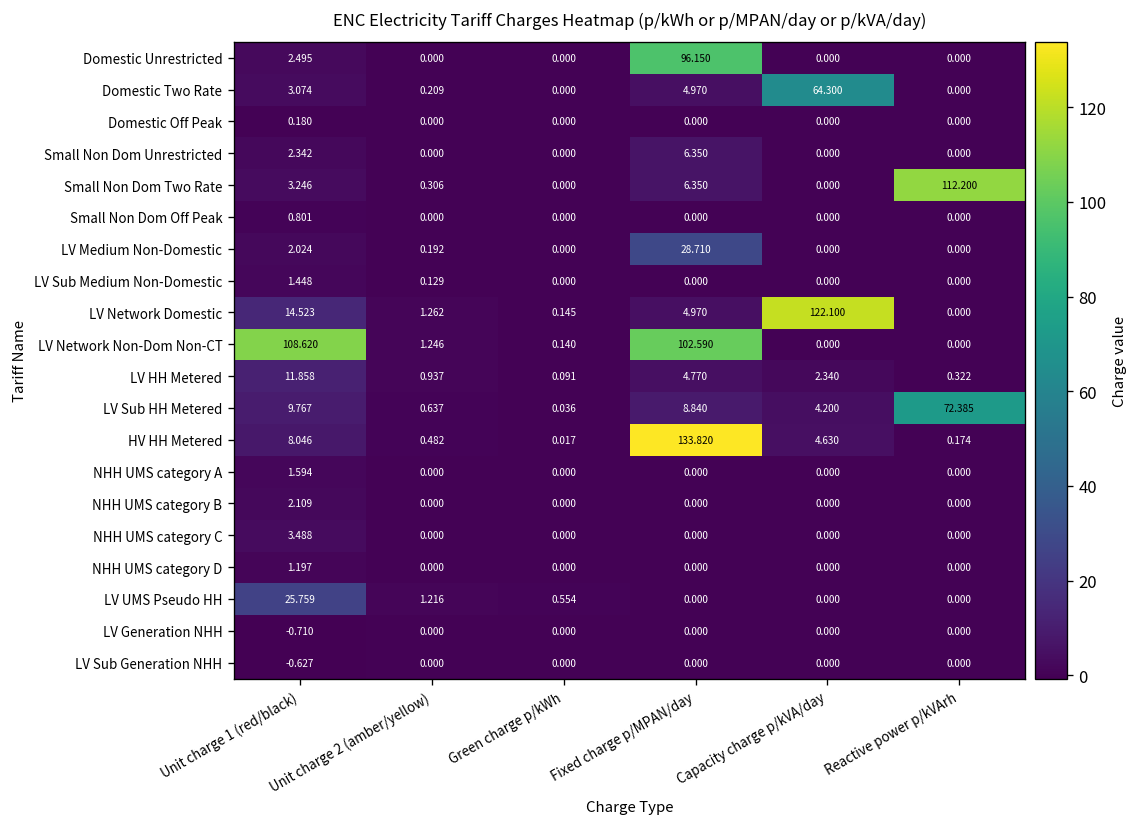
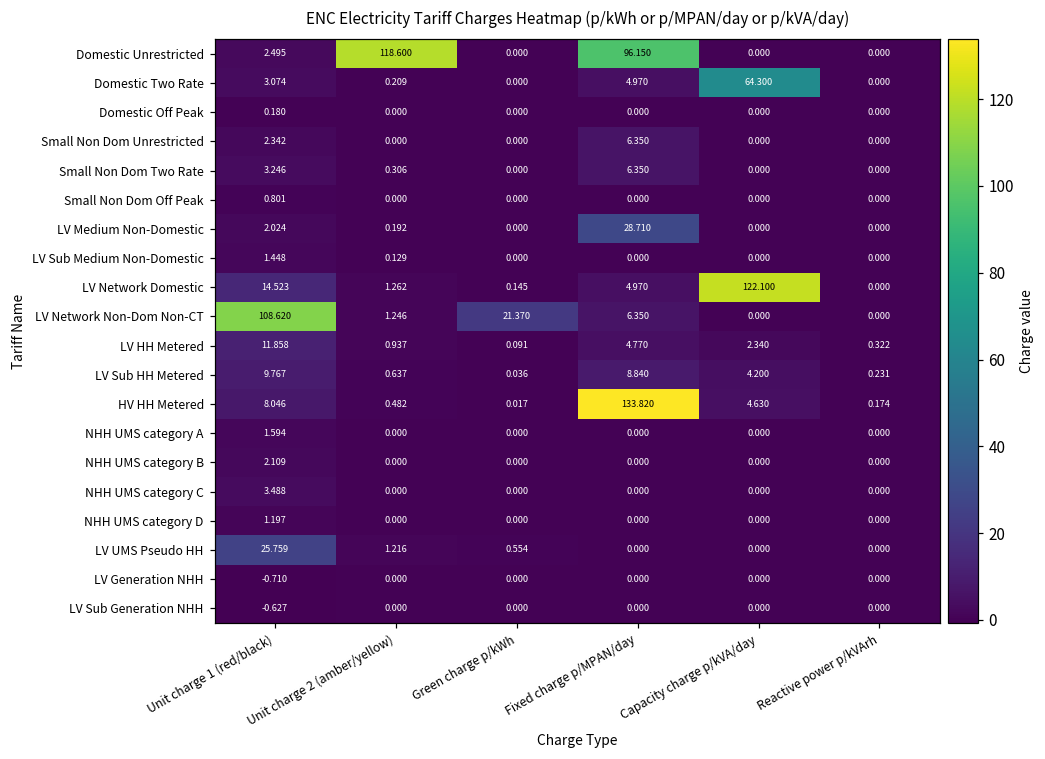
  {
    "Domestic Unrestricted": {
      "Unit charge 1 (red/black)": 2.495,
-     "Unit charge 2 (amber/yellow)": 0.000,
+     "Unit charge 2 (amber/yellow)": 118.600,
      "Green charge p/kWh": 0.000,
      "Fixed charge p/MPAN/day": 96.150,
      "Capacity charge p/kVA/day": 0.000,
      "Reactive power p/kVArh": 0.000
    },
    "Domestic Two Rate": {
      "Unit charge 1 (red/black)": 3.074,
      "Unit charge 2 (amber/yellow)": 0.209,
      "Green charge p/kWh": 0.000,
      "Fixed charge p/MPAN/day": 4.970,
      "Capacity charge p/kVA/day": 64.300,
      "Reactive power p/kVArh": 0.000
    },
    "Domestic Off Peak": {
      "Unit charge 1 (red/black)": 0.180,
      "Unit charge 2 (amber/yellow)": 0.000,
      "Green charge p/kWh": 0.000,
      "Fixed charge p/MPAN/day": 0.000,
      "Capacity charge p/kVA/day": 0.000,
      "Reactive power p/kVArh": 0.000
    },
    "Small Non Dom Unrestricted": {
      "Unit charge 1 (red/black)": 2.342,
      "Unit charge 2 (amber/yellow)": 0.000,
      "Green charge p/kWh": 0.000,
      "Fixed charge p/MPAN/day": 6.350,
      "Capacity charge p/kVA/day": 0.000,
      "Reactive power p/kVArh": 0.000
    },
    "Small Non Dom Two Rate": {
      "Unit charge 1 (red/black)": 3.246,
      "Unit charge 2 (amber/yellow)": 0.306,
      "Green charge p/kWh": 0.000,
      "Fixed charge p/MPAN/day": 6.350,
      "Capacity charge p/kVA/day": 0.000,
-     "Reactive power p/kVArh": 112.200
+     "Reactive power p/kVArh": 0.000
    },
    "Small Non Dom Off Peak": {
      "Unit charge 1 (red/black)": 0.801,
      "Unit charge 2 (amber/yellow)": 0.000,
      "Green charge p/kWh": 0.000,
      "Fixed charge p/MPAN/day": 0.000,
      "Capacity charge p/kVA/day": 0.000,
      "Reactive power p/kVArh": 0.000
    },
    "LV Medium Non-Domestic": {
      "Unit charge 1 (red/black)": 2.024,
      "Unit charge 2 (amber/yellow)": 0.192,
      "Green charge p/kWh": 0.000,
      "Fixed charge p/MPAN/day": 28.710,
      "Capacity charge p/kVA/day": 0.000,
      "Reactive power p/kVArh": 0.000
    },
    "LV Sub Medium Non-Domestic": {
      "Unit charge 1 (red/black)": 1.448,
      "Unit charge 2 (amber/yellow)": 0.129,
      "Green charge p/kWh": 0.000,
      "Fixed charge p/MPAN/day": 0.000,
      "Capacity charge p/kVA/day": 0.000,
      "Reactive power p/kVArh": 0.000
    },
    "LV Network Domestic": {
      "Unit charge 1 (red/black)": 14.523,
      "Unit charge 2 (amber/yellow)": 1.262,
      "Green charge p/kWh": 0.145,
      "Fixed charge p/MPAN/day": 4.970,
      "Capacity charge p/kVA/day": 122.100,
      "Reactive power p/kVArh": 0.000
    },
    "LV Network Non-Dom Non-CT": {
      "Unit charge 1 (red/black)": 108.620,
      "Unit charge 2 (amber/yellow)": 1.246,
-     "Green charge p/kWh": 0.140,
-     "Fixed charge p/MPAN/day": 102.590,
+     "Green charge p/kWh": 21.370,
+     "Fixed charge p/MPAN/day": 6.350,
      "Capacity charge p/kVA/day": 0.000,
      "Reactive power p/kVArh": 0.000
    },
    "LV HH Metered": {
      "Unit charge 1 (red/black)": 11.858,
      "Unit charge 2 (amber/yellow)": 0.937,
      "Green charge p/kWh": 0.091,
      "Fixed charge p/MPAN/day": 4.770,
      "Capacity charge p/kVA/day": 2.340,
      "Reactive power p/kVArh": 0.322
    },
    "LV Sub HH Metered": {
      "Unit charge 1 (red/black)": 9.767,
      "Unit charge 2 (amber/yellow)": 0.637,
      "Green charge p/kWh": 0.036,
      "Fixed charge p/MPAN/day": 8.840,
      "Capacity charge p/kVA/day": 4.200,
-     "Reactive power p/kVArh": 72.385
+     "Reactive power p/kVArh": 0.231
    },
    "HV HH Metered": {
      "Unit charge 1 (red/black)": 8.046,
      "Unit charge 2 (amber/yellow)": 0.482,
      "Green charge p/kWh": 0.017,
      "Fixed charge p/MPAN/day": 133.820,
      "Capacity charge p/kVA/day": 4.630,
      "Reactive power p/kVArh": 0.174
    },
    "NHH UMS category A": {
      "Unit charge 1 (red/black)": 1.594,
      "Unit charge 2 (amber/yellow)": 0.000,
      "Green charge p/kWh": 0.000,
      "Fixed charge p/MPAN/day": 0.000,
      "Capacity charge p/kVA/day": 0.000,
      "Reactive power p/kVArh": 0.000
    },
    "NHH UMS category B": {
      "Unit charge 1 (red/black)": 2.109,
      "Unit charge 2 (amber/yellow)": 0.000,
      "Green charge p/kWh": 0.000,
      "Fixed charge p/MPAN/day": 0.000,
      "Capacity charge p/kVA/day": 0.000,
      "Reactive power p/kVArh": 0.000
    },
    "NHH UMS category C": {
      "Unit charge 1 (red/black)": 3.488,
      "Unit charge 2 (amber/yellow)": 0.000,
      "Green charge p/kWh": 0.000,
      "Fixed charge p/MPAN/day": 0.000,
      "Capacity charge p/kVA/day": 0.000,
      "Reactive power p/kVArh": 0.000
    },
    "NHH UMS category D": {
      "Unit charge 1 (red/black)": 1.197,
      "Unit charge 2 (amber/yellow)": 0.000,
      "Green charge p/kWh": 0.000,
      "Fixed charge p/MPAN/day": 0.000,
      "Capacity charge p/kVA/day": 0.000,
      "Reactive power p/kVArh": 0.000
    },
    "LV UMS Pseudo HH": {
      "Unit charge 1 (red/black)": 25.759,
      "Unit charge 2 (amber/yellow)": 1.216,
      "Green charge p/kWh": 0.554,
      "Fixed charge p/MPAN/day": 0.000,
      "Capacity charge p/kVA/day": 0.000,
      "Reactive power p/kVArh": 0.000
    },
    "LV Generation NHH": {
      "Unit charge 1 (red/black)": -0.710,
      "Unit charge 2 (amber/yellow)": 0.000,
      "Green charge p/kWh": 0.000,
      "Fixed charge p/MPAN/day": 0.000,
      "Capacity charge p/kVA/day": 0.000,
      "Reactive power p/kVArh": 0.000
    },
    "LV Sub Generation NHH": {
      "Unit charge 1 (red/black)": -0.627,
      "Unit charge 2 (amber/yellow)": 0.000,
      "Green charge p/kWh": 0.000,
      "Fixed charge p/MPAN/day": 0.000,
      "Capacity charge p/kVA/day": 0.000,
      "Reactive power p/kVArh": 0.000
    }
  }
